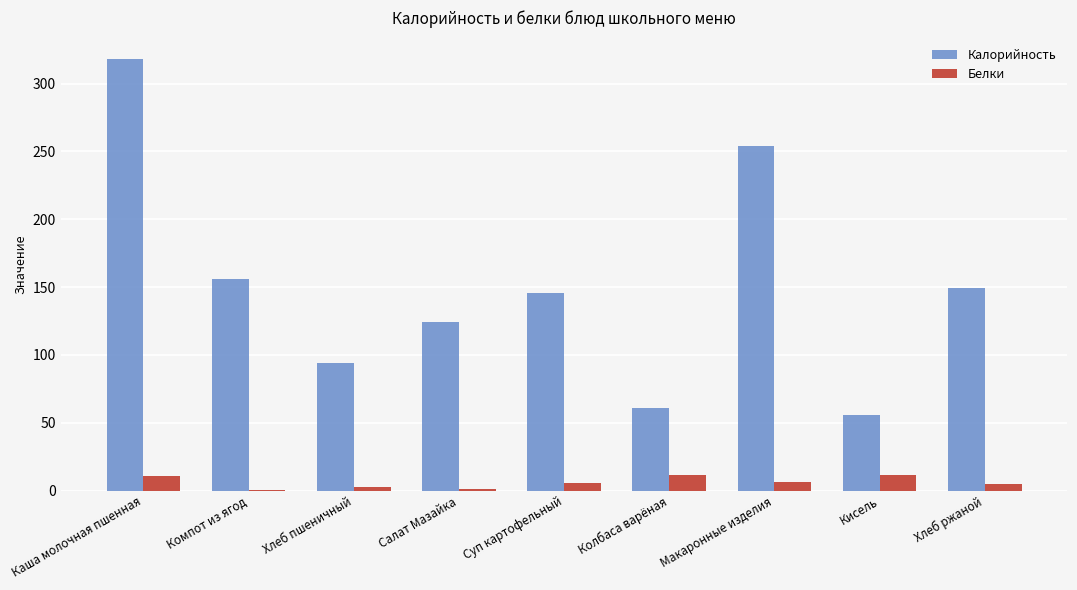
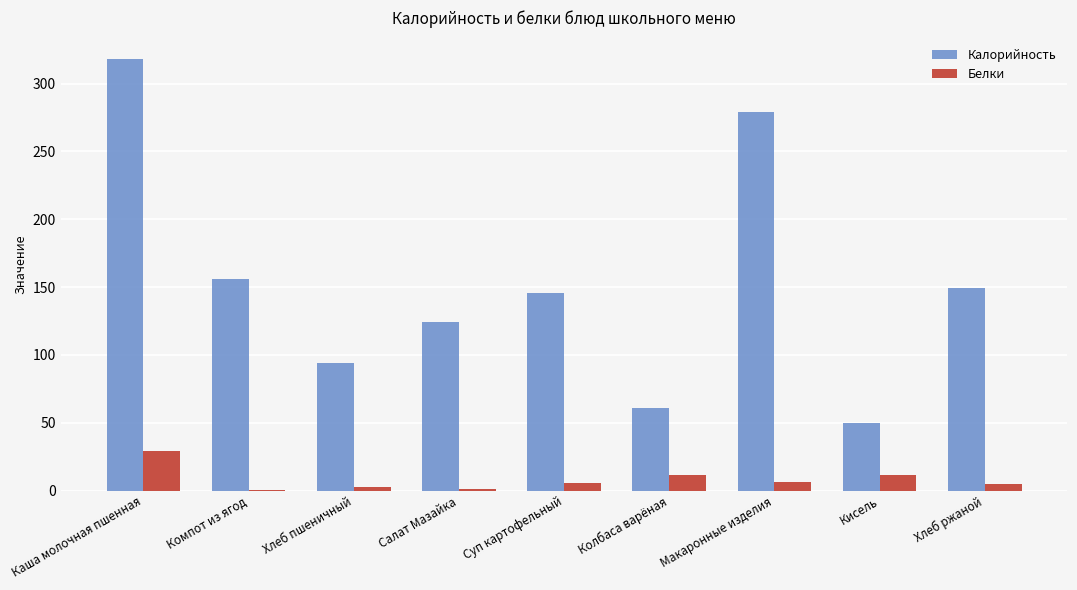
  {
    "Калорийность": {
      "Каша молочная пшенная": 318,
      "Компот из ягод": 156,
      "Хлеб пшеничный": 94,
      "Салат Мазайка": 125,
      "Суп картофельный": 146,
      "Колбаса варёная": 61,
-     "Макаронные изделия": 254,
-     "Кисель": 56,
+     "Макаронные изделия": 279,
+     "Кисель": 50,
      "Хлеб ржаной": 149
    },
    "Белки": {
-     "Каша молочная пшенная": 11,
+     "Каша молочная пшенная": 30,
      "Хлеб пшеничный": 3,
      "Суп картофельный": 5,
      "Колбаса варёная": 12,
      "Макаронные изделия": 7,
      "Кисель": 12,
      "Хлеб ржаной": 5
    }
  }
